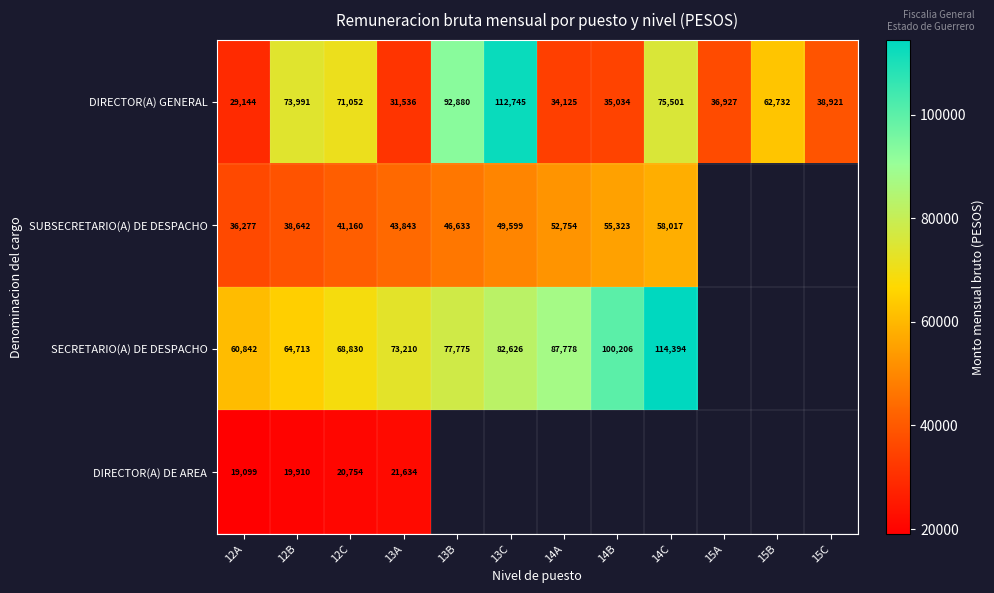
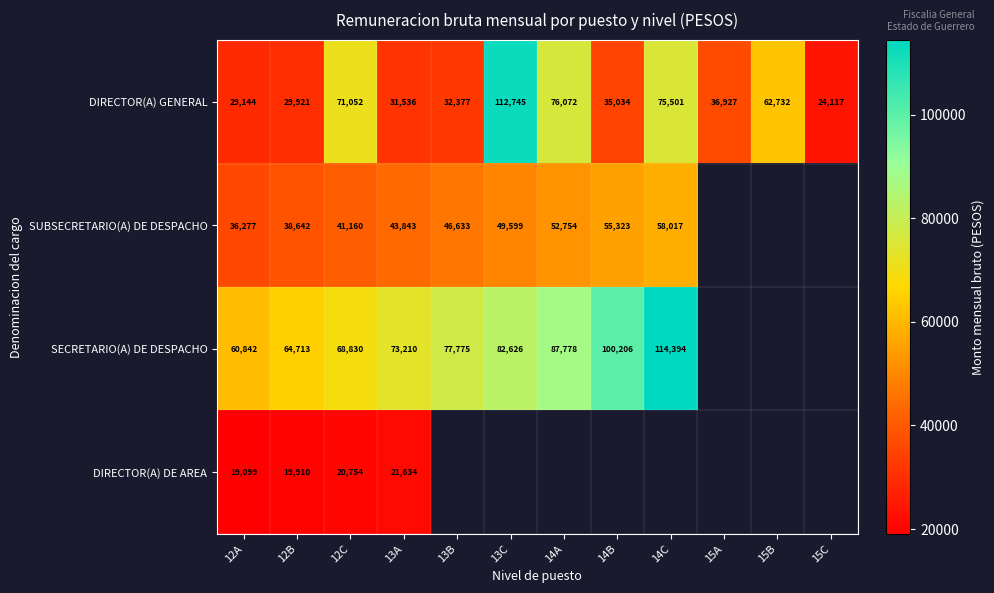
  {
    "DIRECTOR(A) GENERAL": {
      "12A": "29,144",
-     "12B": "73,991",
+     "12B": "29,921",
      "12C": "71,052",
      "13A": "31,536",
-     "13B": "92,880",
+     "13B": "32,377",
      "13C": "112,745",
-     "14A": "34,125",
+     "14A": "76,072",
      "14B": "35,034",
      "14C": "75,501",
      "15A": "36,927",
      "15B": "62,732",
-     "15C": "38,921"
+     "15C": "24,117"
    },
    "SUBSECRETARIO(A) DE DESPACHO": {
      "12A": "36,277",
      "12B": "38,642",
      "12C": "41,160",
      "13A": "43,843",
      "13B": "46,633",
      "13C": "49,599",
      "14A": "52,754",
      "14B": "55,323",
      "14C": "58,017"
    },
    "SECRETARIO(A) DE DESPACHO": {
      "12A": "60,842",
      "12B": "64,713",
      "12C": "68,830",
      "13A": "73,210",
      "13B": "77,775",
      "13C": "82,626",
      "14A": "87,778",
      "14B": "100,206",
      "14C": "114,394"
    },
    "DIRECTOR(A) DE AREA": {
      "12A": "19,099",
      "12B": "19,910",
      "12C": "20,754",
      "13A": "21,634"
    }
  }
